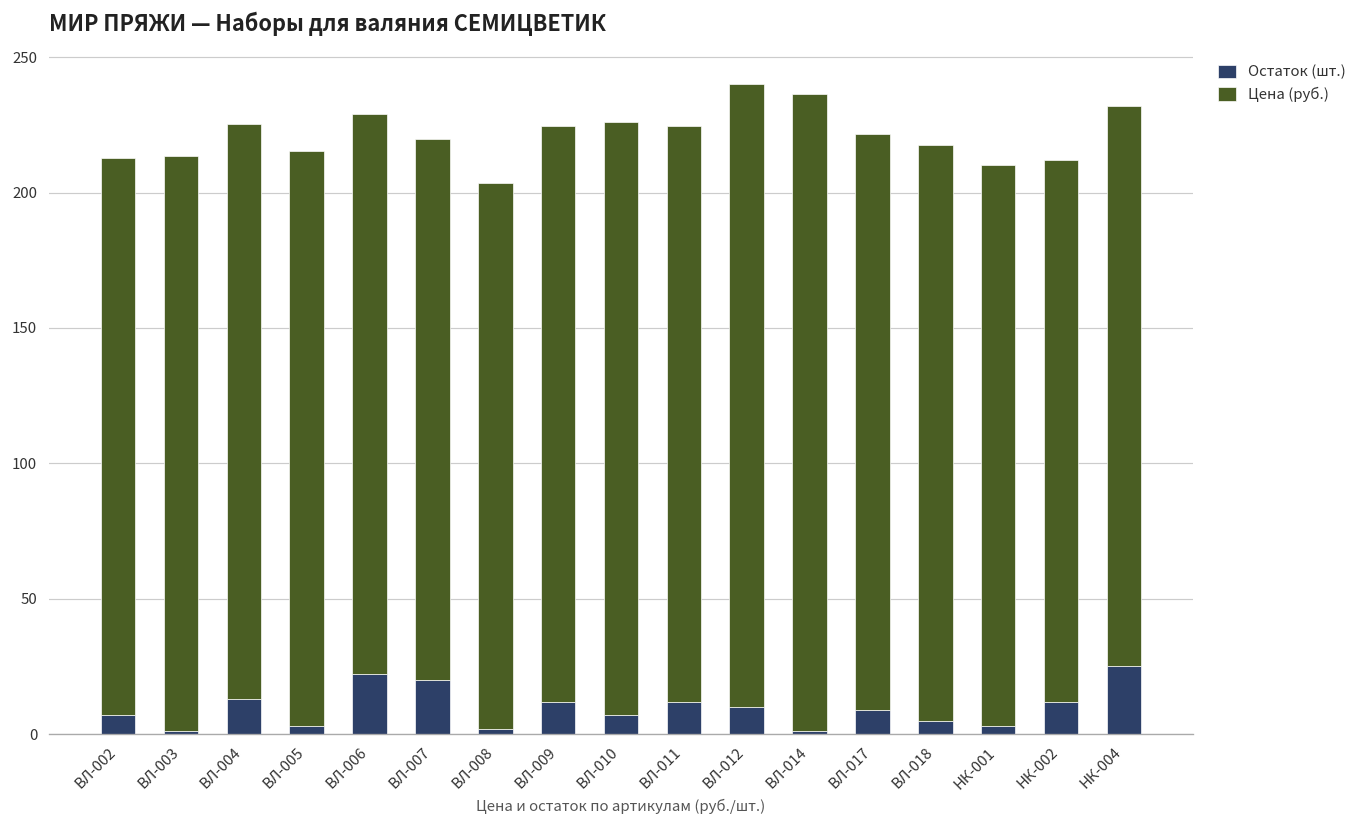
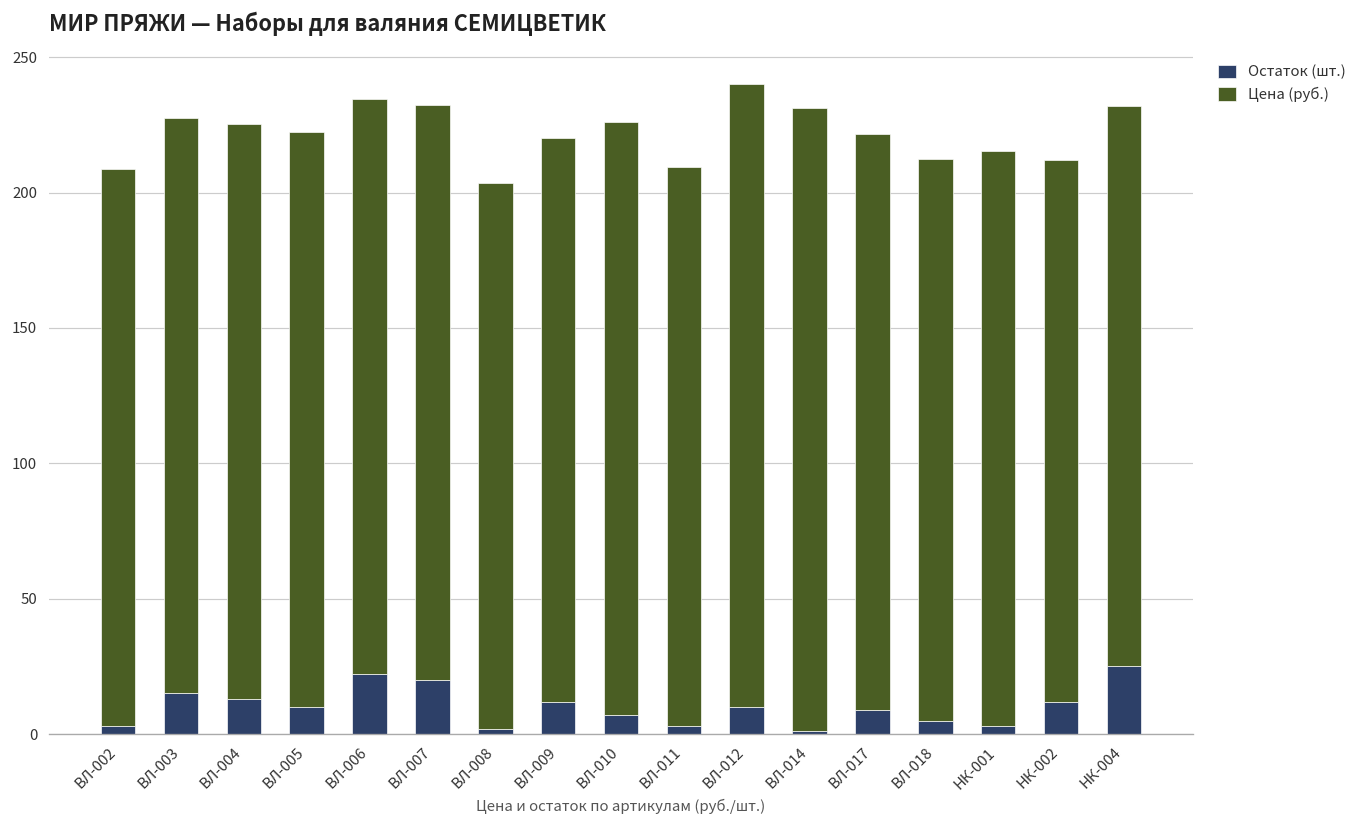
  {
    "Остаток (шт.)": {
-     "ВЛ-002": 7,
-     "ВЛ-003": 1,
+     "ВЛ-002": 3,
+     "ВЛ-003": 15,
      "ВЛ-004": 13,
-     "ВЛ-005": 3,
+     "ВЛ-005": 10,
      "ВЛ-006": 22,
      "ВЛ-007": 20,
      "ВЛ-008": 2,
      "ВЛ-009": 12,
      "ВЛ-010": 7,
-     "ВЛ-011": 12,
+     "ВЛ-011": 3,
      "ВЛ-012": 10,
      "ВЛ-017": 9,
      "ВЛ-018": 5,
      "НК-001": 3,
      "НК-002": 12,
      "НК-004": 25
    },
    "Цена (руб.)": {
      "ВЛ-002": 206,
      "ВЛ-003": 213,
      "ВЛ-004": 213,
      "ВЛ-005": 213,
-     "ВЛ-006": 207,
-     "ВЛ-007": 200,
+     "ВЛ-006": 213,
+     "ВЛ-007": 213,
      "ВЛ-008": 202,
-     "ВЛ-009": 213,
+     "ВЛ-009": 208,
      "ВЛ-010": 219,
-     "ВЛ-011": 213,
+     "ВЛ-011": 207,
      "ВЛ-012": 230,
-     "ВЛ-014": 235,
+     "ВЛ-014": 230,
      "ВЛ-017": 213,
-     "ВЛ-018": 213,
-     "НК-001": 207,
+     "ВЛ-018": 207,
+     "НК-001": 213,
      "НК-002": 200,
      "НК-004": 207
    }
  }
